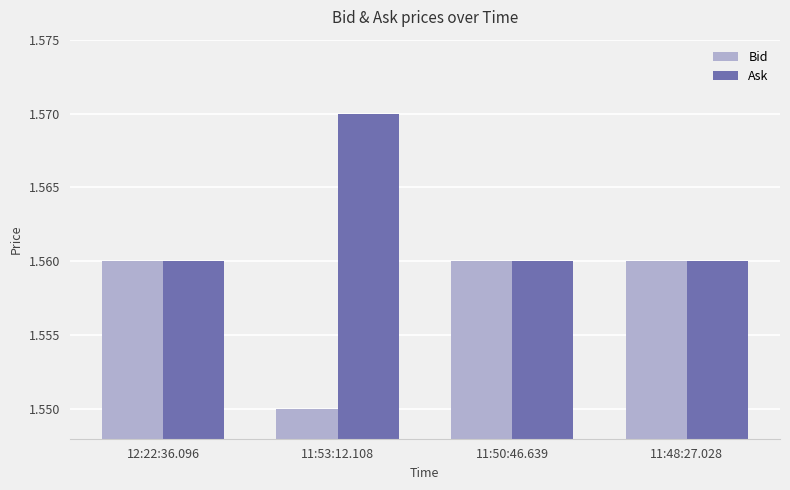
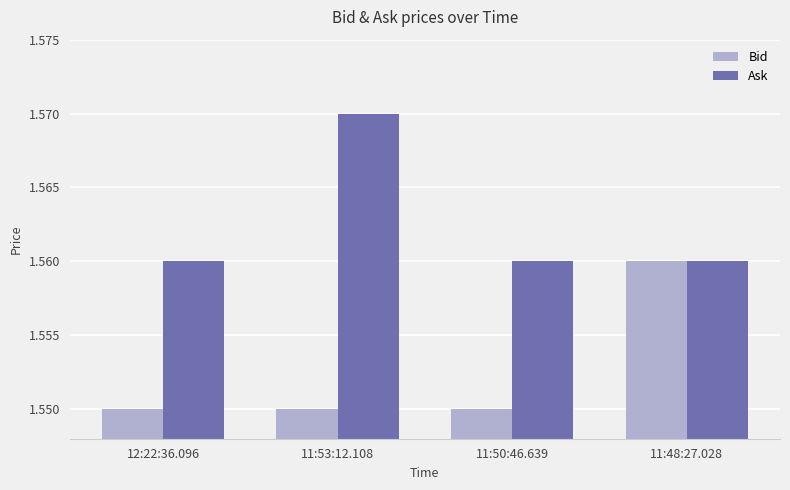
  {
    "Bid": {
-     "12:22:36.096": 1.56,
+     "12:22:36.096": 1.55,
      "11:53:12.108": 1.55,
-     "11:50:46.639": 1.56,
+     "11:50:46.639": 1.55,
      "11:48:27.028": 1.56
    },
    "Ask": {
      "12:22:36.096": 1.56,
      "11:53:12.108": 1.57,
      "11:50:46.639": 1.56,
      "11:48:27.028": 1.56
    }
  }
